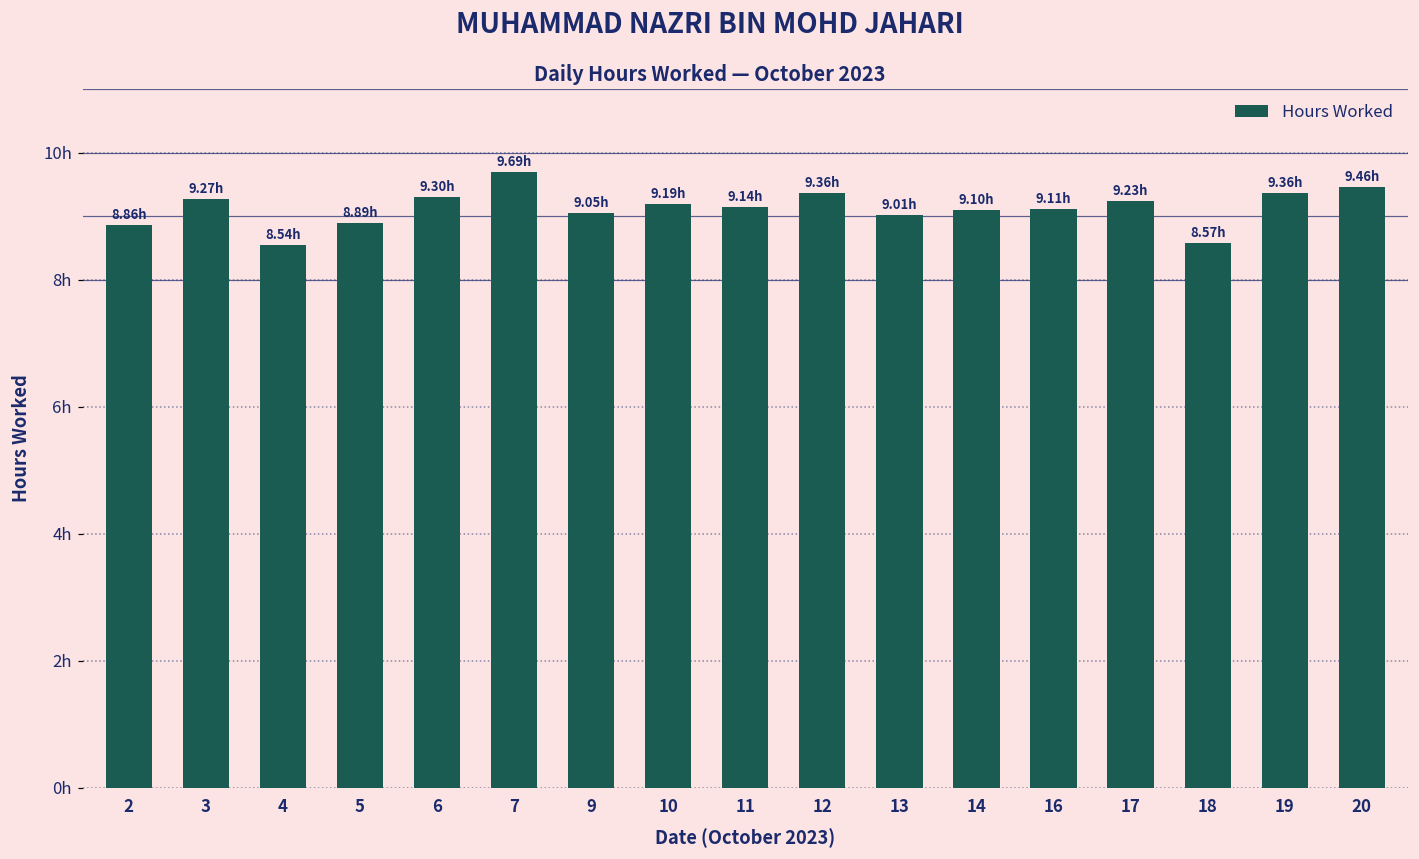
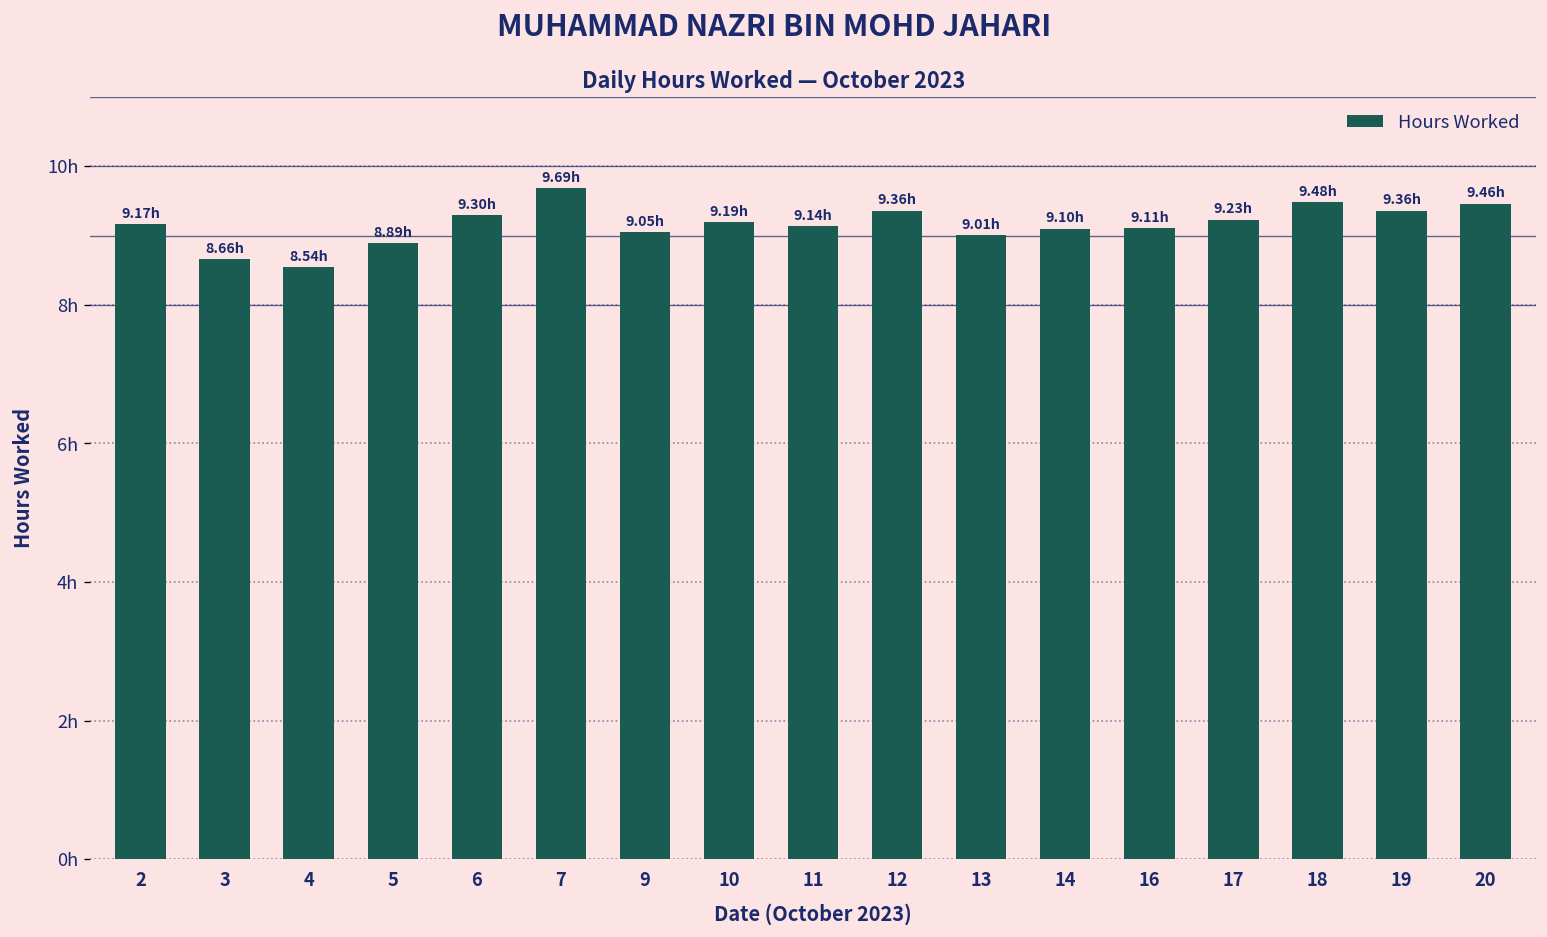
  {
-   "2": "8.86h",
-   "3": "9.27h",
+   "2": "9.17h",
+   "3": "8.66h",
    "4": "8.54h",
    "5": "8.89h",
    "6": "9.30h",
    "7": "9.69h",
    "9": "9.05h",
    "10": "9.19h",
    "11": "9.14h",
    "12": "9.36h",
    "13": "9.01h",
    "14": "9.10h",
    "16": "9.11h",
    "17": "9.23h",
-   "18": "8.57h",
+   "18": "9.48h",
    "19": "9.36h",
    "20": "9.46h"
  }
